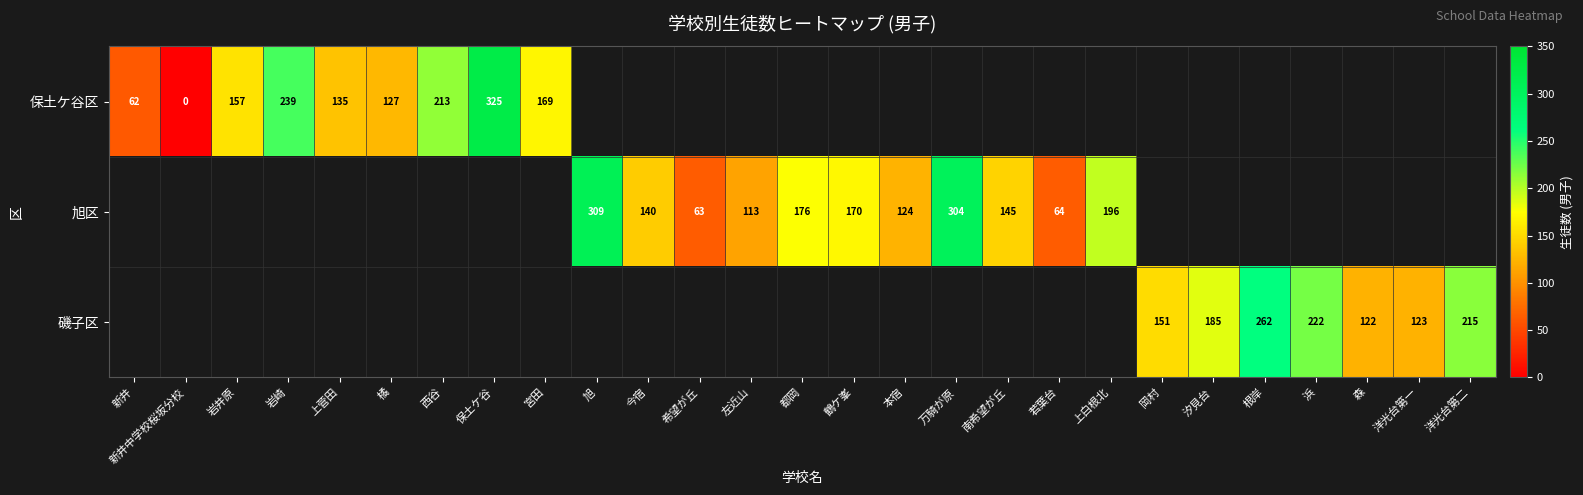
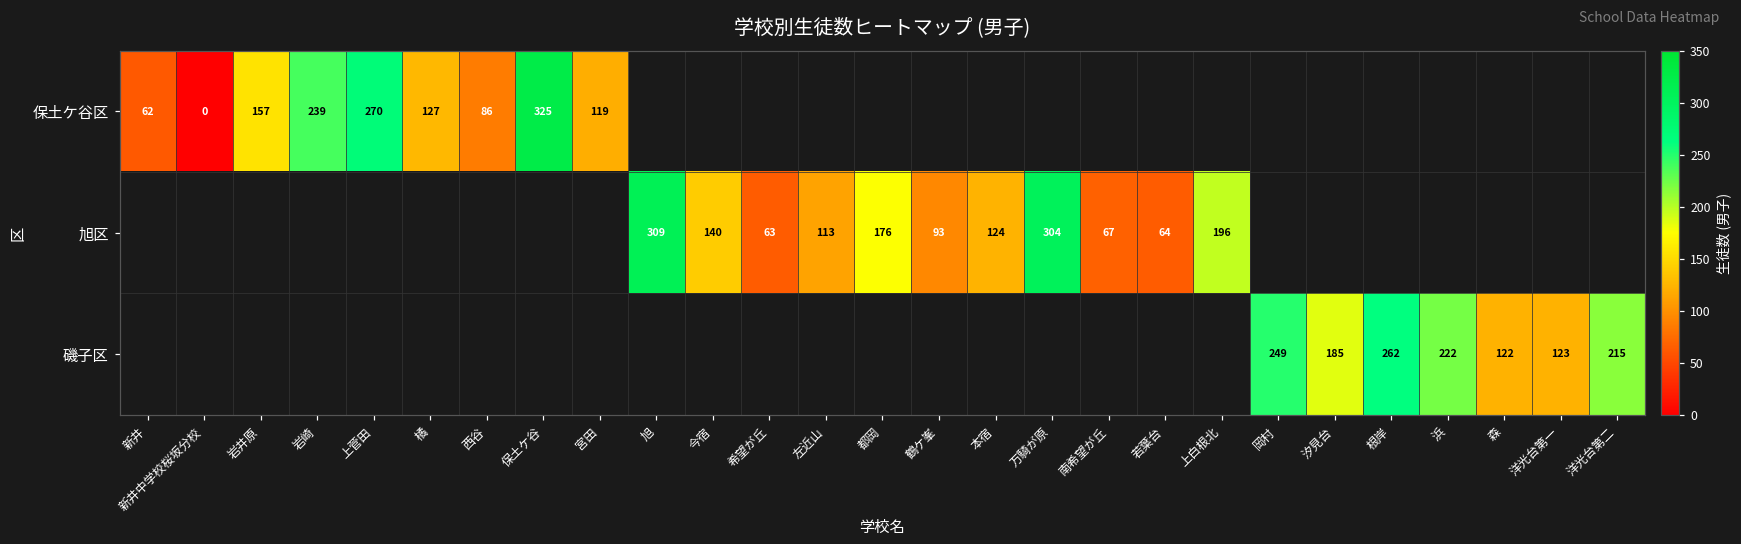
  {
    "保土ケ谷区": {
      "新井": 62,
      "新井中学校桜坂分校": 0,
      "岩井原": 157,
      "岩崎": 239,
-     "上菅田": 135,
+     "上菅田": 270,
      "橘": 127,
-     "西谷": 213,
+     "西谷": 86,
      "保土ケ谷": 325,
-     "宮田": 169
+     "宮田": 119
    },
    "旭区": {
      "旭": 309,
      "今宿": 140,
      "希望が丘": 63,
      "左近山": 113,
      "都岡": 176,
-     "鶴ケ峯": 170,
+     "鶴ケ峯": 93,
      "本宿": 124,
      "万騎が原": 304,
-     "南希望が丘": 145,
+     "南希望が丘": 67,
      "若葉台": 64,
      "上白根北": 196
    },
    "磯子区": {
-     "岡村": 151,
+     "岡村": 249,
      "汐見台": 185,
      "根岸": 262,
      "浜": 222,
      "森": 122,
      "洋光台第一": 123,
      "洋光台第二": 215
    }
  }
